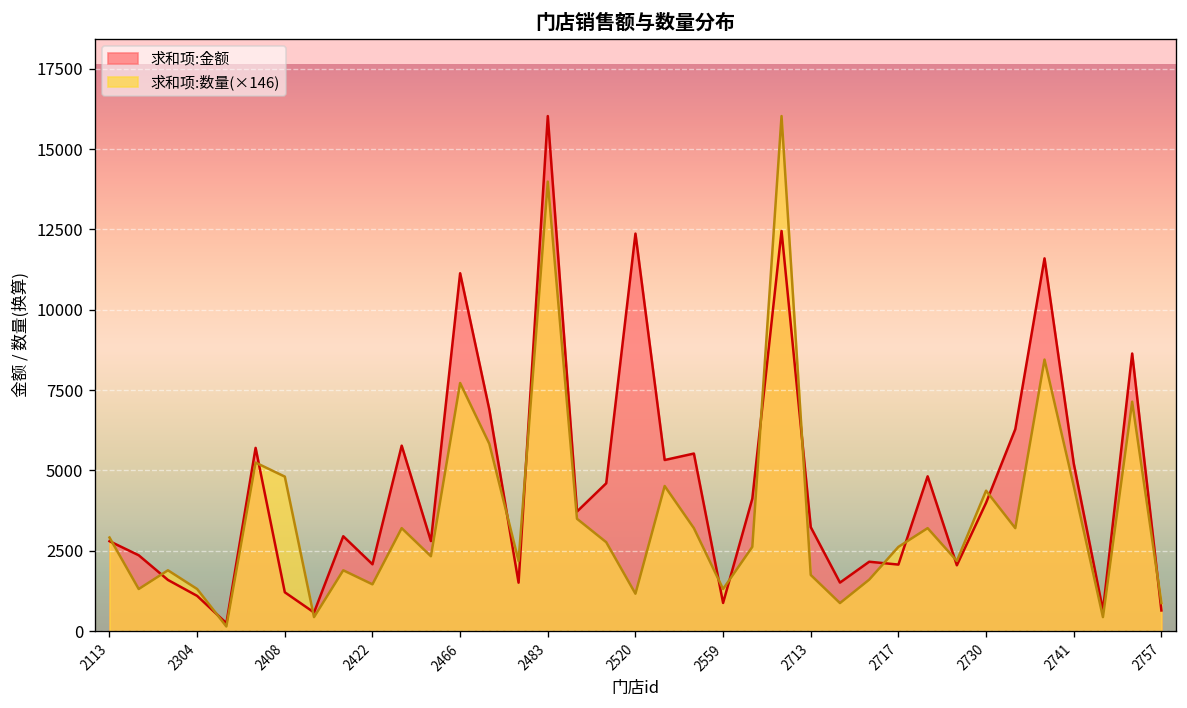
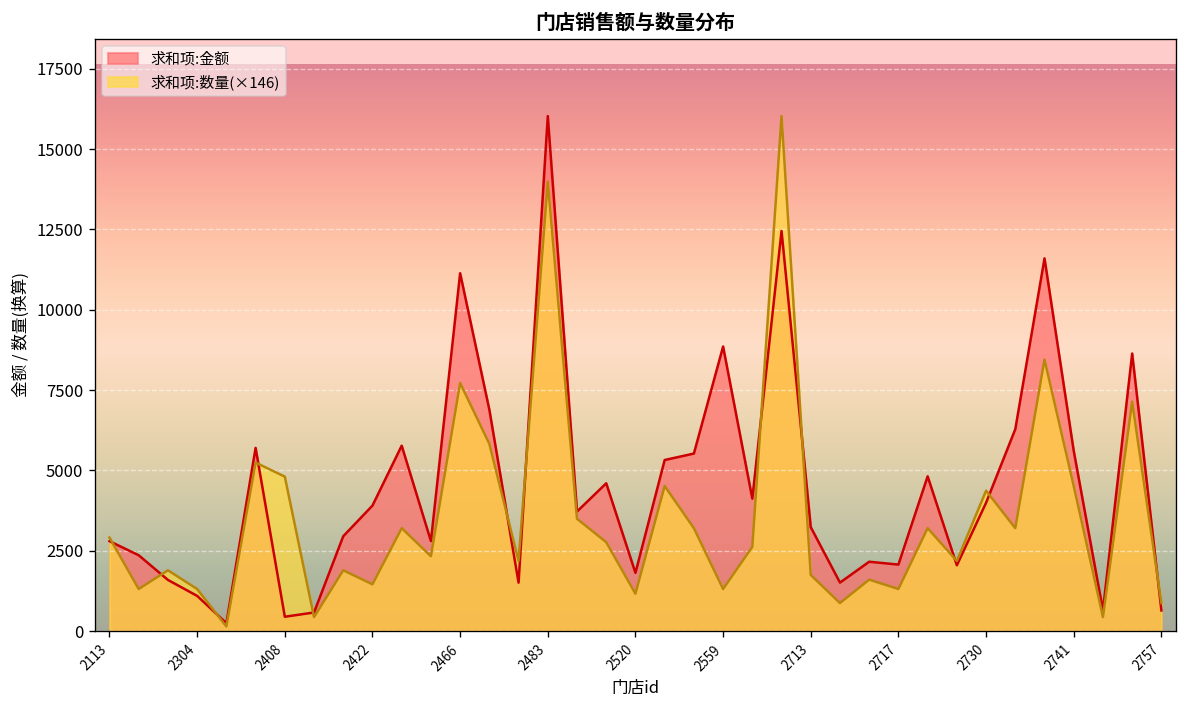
  {
    "求和项:金额": {
      "2113": 2800,
      "2304": 1100,
-     "2408": 1200,
-     "2422": 2100,
+     "2408": 400,
+     "2422": 3900,
      "2466": 11100,
      "2483": 16000,
-     "2520": 12400,
-     "2559": 900,
+     "2520": 1800,
+     "2559": 8900,
      "2713": 3200,
      "2717": 2100,
      "2730": 4000,
-     "2741": 5200,
+     "2741": 5600,
      "2757": 600
    },
    "求和项:数量(×146)": {
      "2113": 2900,
      "2304": 1300,
      "2408": 4800,
      "2422": 1500,
      "2466": 7700,
      "2483": 14000,
      "2520": 1200,
      "2559": 1300,
      "2713": 1700,
-     "2717": 2600,
+     "2717": 1300,
      "2730": 4400,
      "2741": 4500,
      "2757": 900
    }
  }
